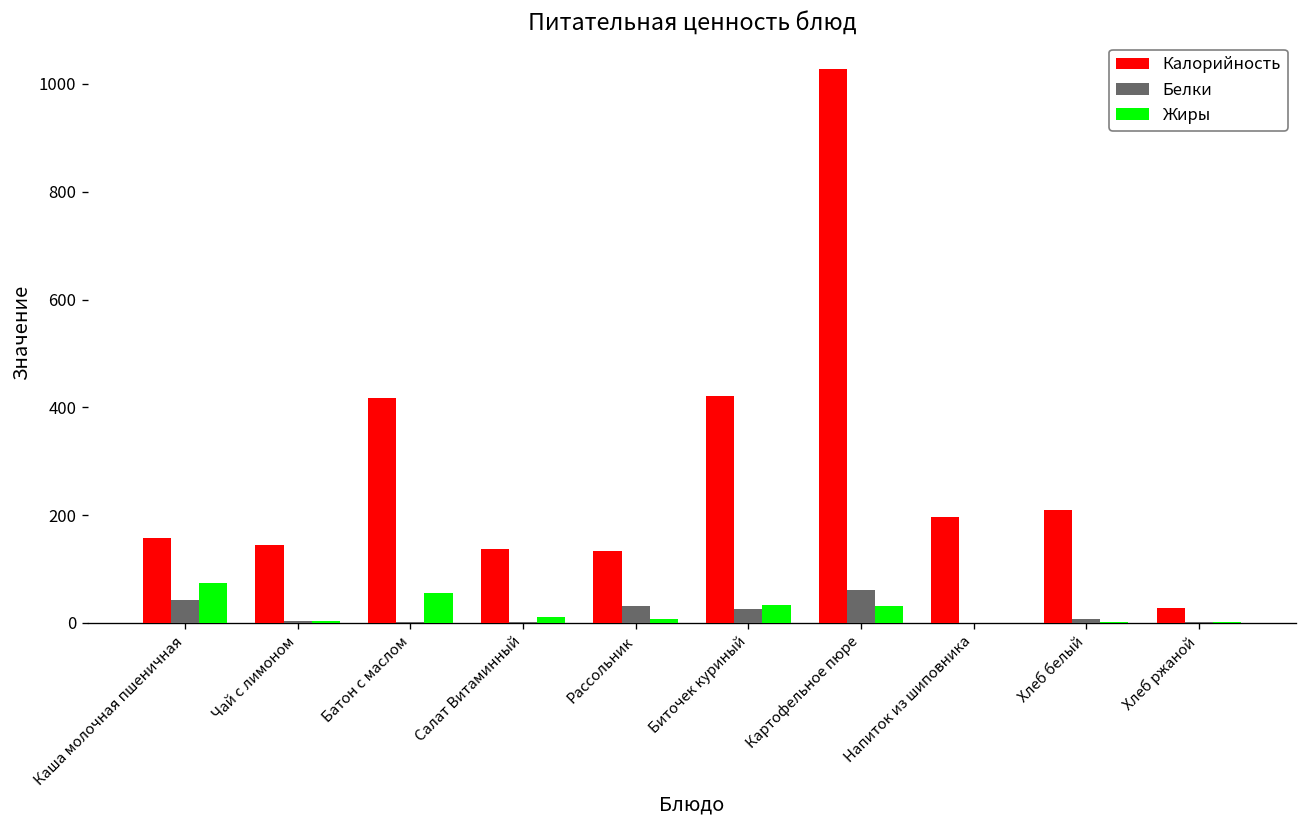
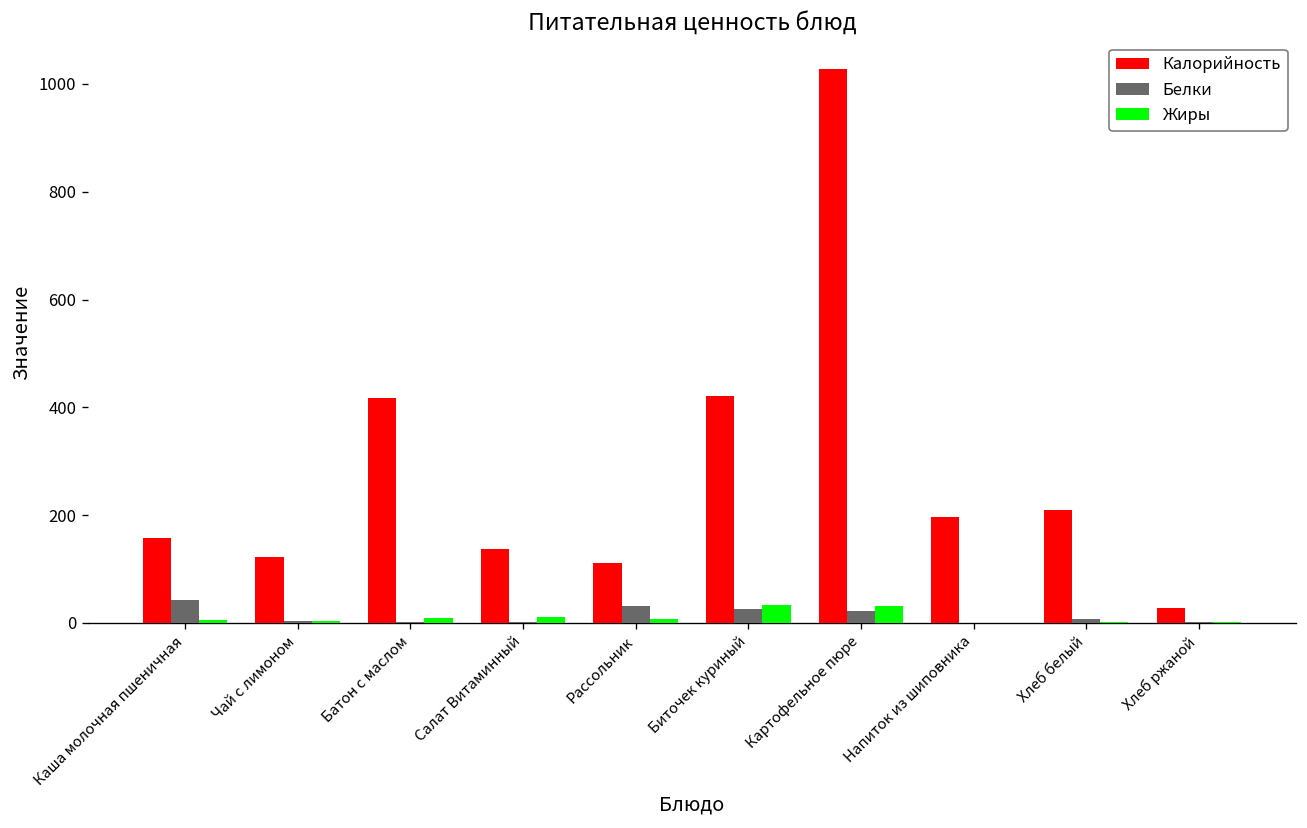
  {
    "Калорийность": {
      "Каша молочная пшеничная": 160,
-     "Чай с лимоном": 150,
+     "Чай с лимоном": 120,
      "Батон с маслом": 420,
      "Салат Витаминный": 140,
-     "Рассольник": 130,
+     "Рассольник": 110,
      "Биточек куриный": 420,
      "Картофельное пюре": 1030,
      "Напиток из шиповника": 200,
      "Хлеб белый": 210,
      "Хлеб ржаной": 30
    },
    "Белки": {
      "Каша молочная пшеничная": 40,
      "Рассольник": 30,
      "Биточек куриный": 30,
-     "Картофельное пюре": 60,
+     "Картофельное пюре": 20,
      "Хлеб белый": 10
    },
    "Жиры": {
-     "Каша молочная пшеничная": 70,
-     "Батон с маслом": 50,
+     "Каша молочная пшеничная": 10,
+     "Батон с маслом": 10,
      "Салат Витаминный": 10,
      "Рассольник": 10,
      "Биточек куриный": 30,
      "Картофельное пюре": 30,
      "Напиток из шиповника": 0
    }
  }
